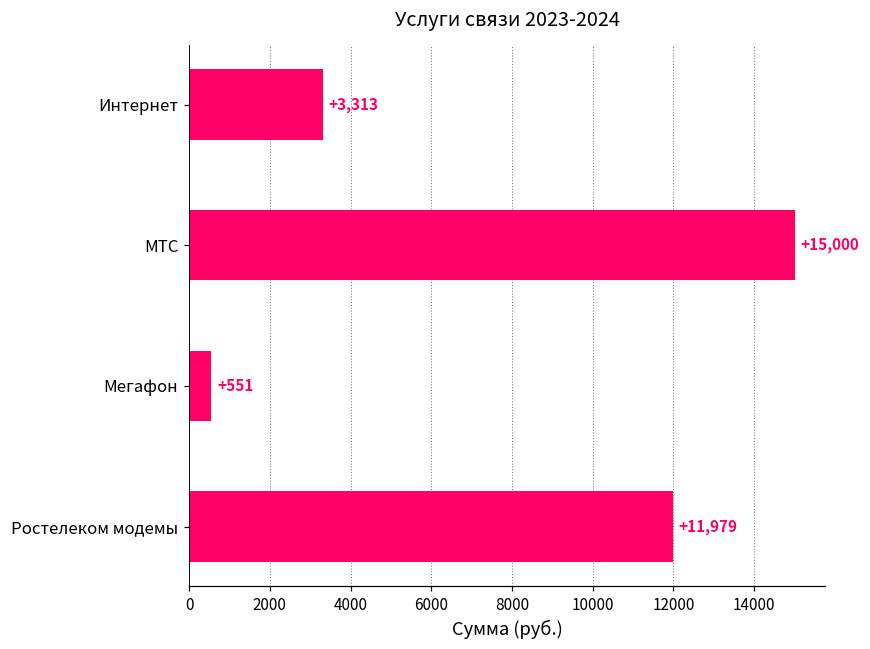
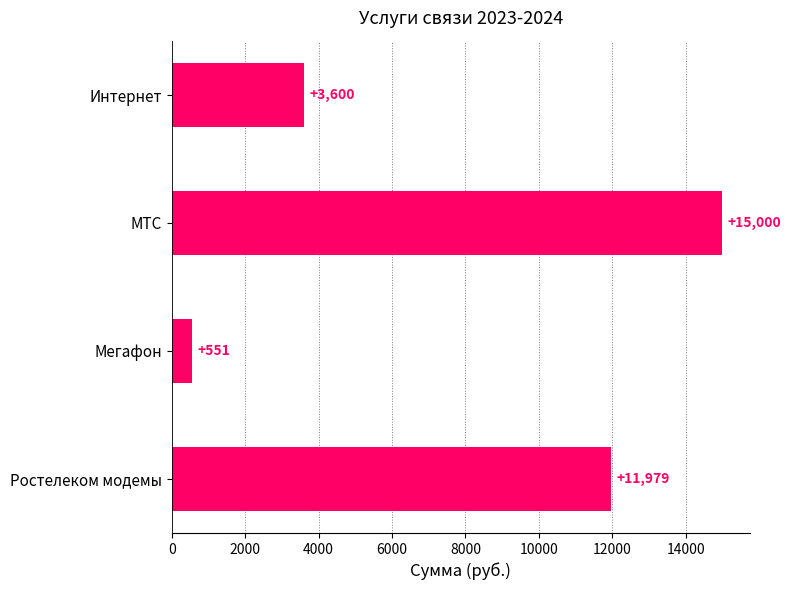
  {
-   "Интернет": "+3,313",
+   "Интернет": "+3,600",
    "МТС": "+15,000",
    "Мегафон": "+551",
    "Ростелеком модемы": "+11,979"
  }
